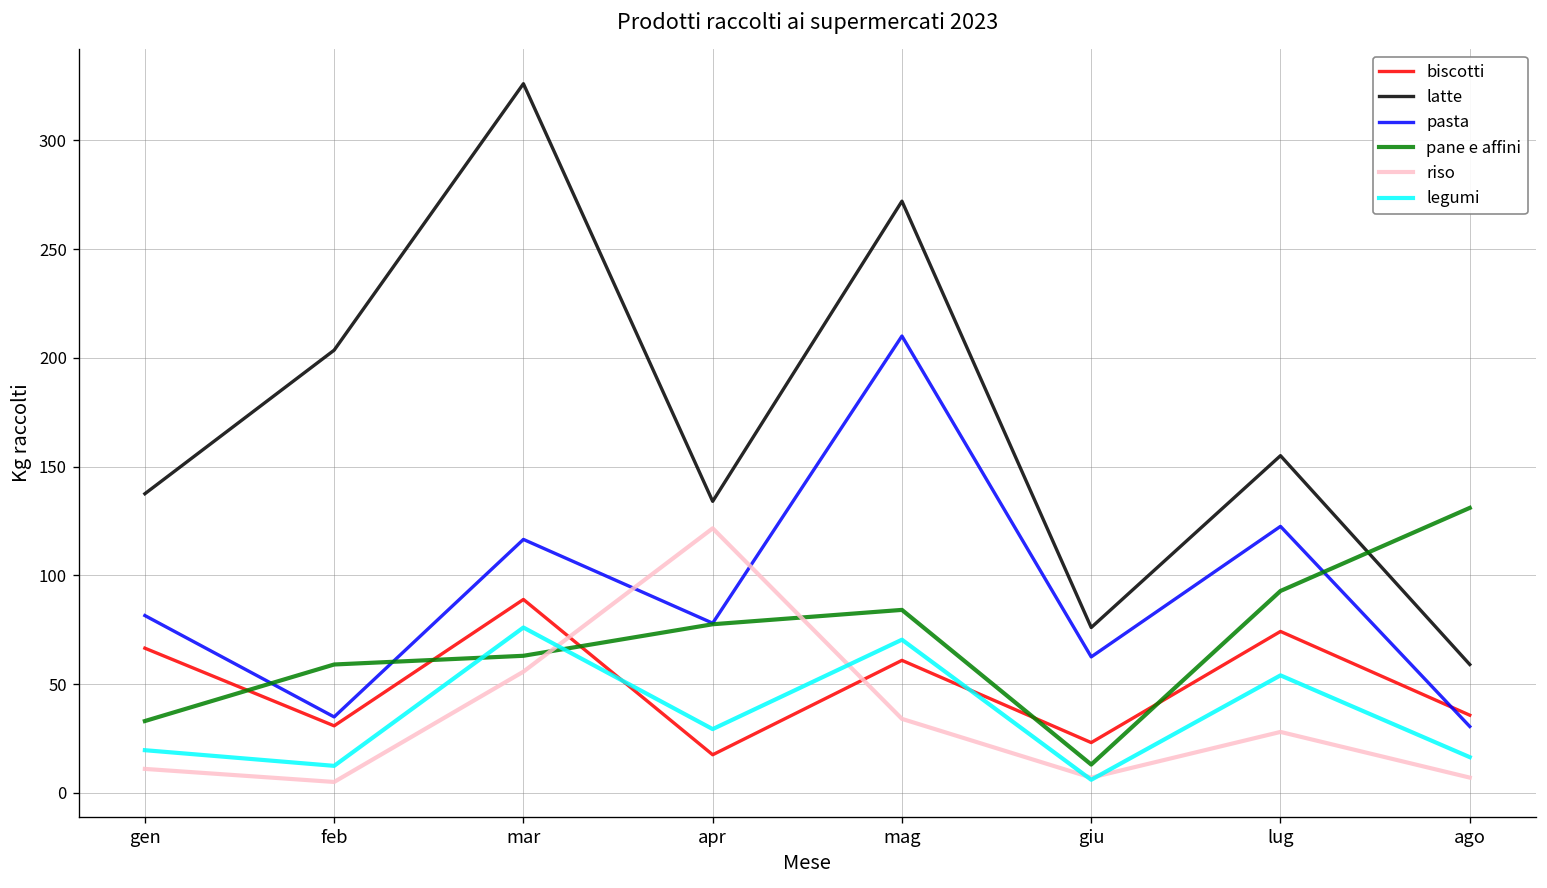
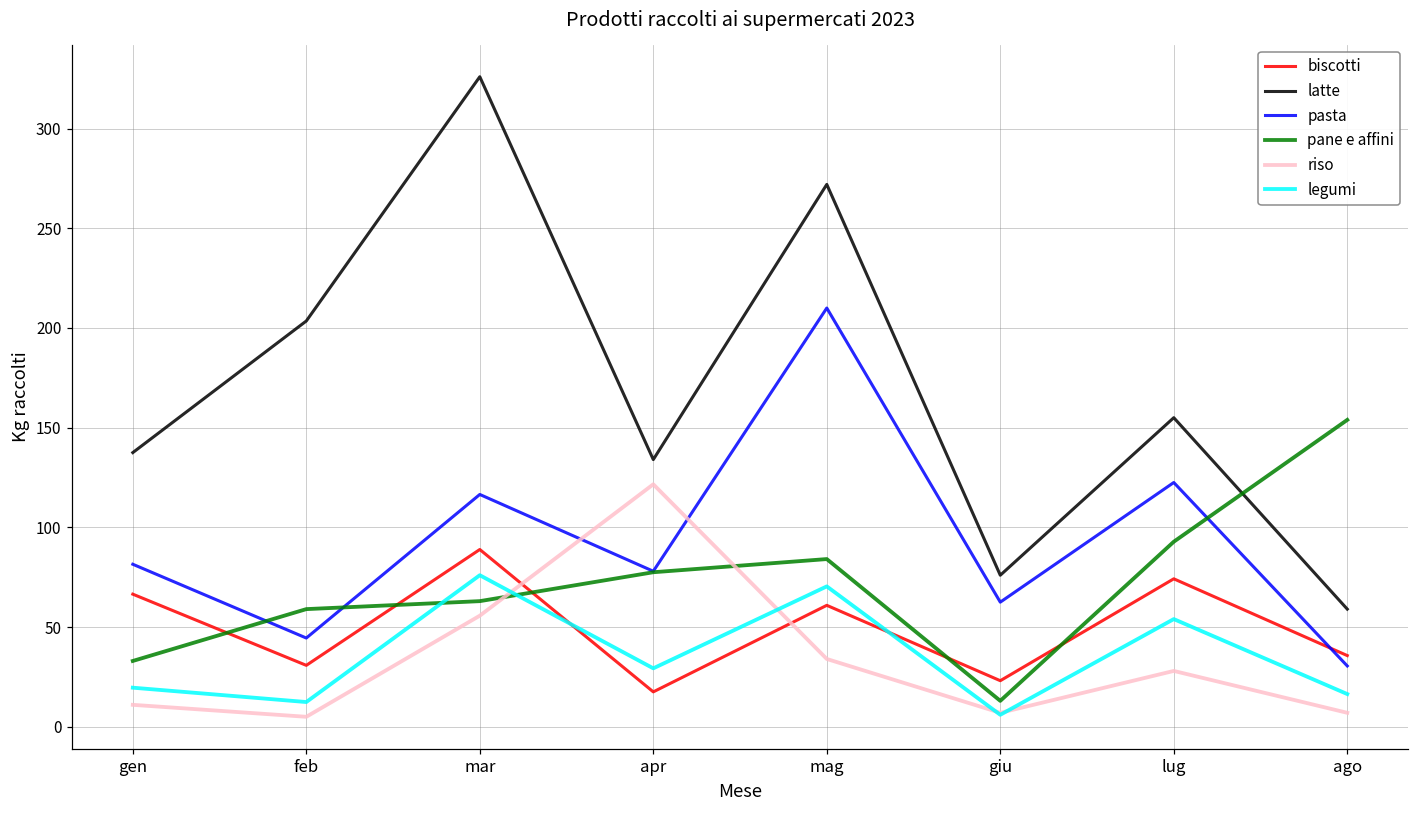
  {
    "biscotti": {
      "gen": 67,
      "feb": 31,
      "mar": 89,
      "apr": 18,
      "mag": 61,
      "giu": 23,
      "lug": 74,
      "ago": 36
    },
    "latte": {
      "gen": 138,
      "feb": 204,
      "mar": 326,
      "apr": 134,
      "mag": 272,
      "giu": 76,
      "lug": 155,
      "ago": 59
    },
    "pasta": {
      "gen": 82,
-     "feb": 35,
+     "feb": 45,
      "mar": 117,
      "mag": 210,
      "giu": 63,
      "lug": 123,
      "ago": 31
    },
    "pane e affini": {
      "gen": 33,
      "feb": 59,
      "mar": 63,
      "mag": 84,
      "giu": 13,
      "lug": 93,
-     "ago": 131
+     "ago": 154
    },
    "riso": {
      "gen": 11,
      "feb": 5,
      "mar": 56,
      "apr": 122,
      "mag": 34,
      "lug": 28,
      "ago": 7
    },
    "legumi": {
      "gen": 20,
      "feb": 12,
      "mar": 76,
      "apr": 29,
      "mag": 70,
      "lug": 54,
      "ago": 16
    }
  }
